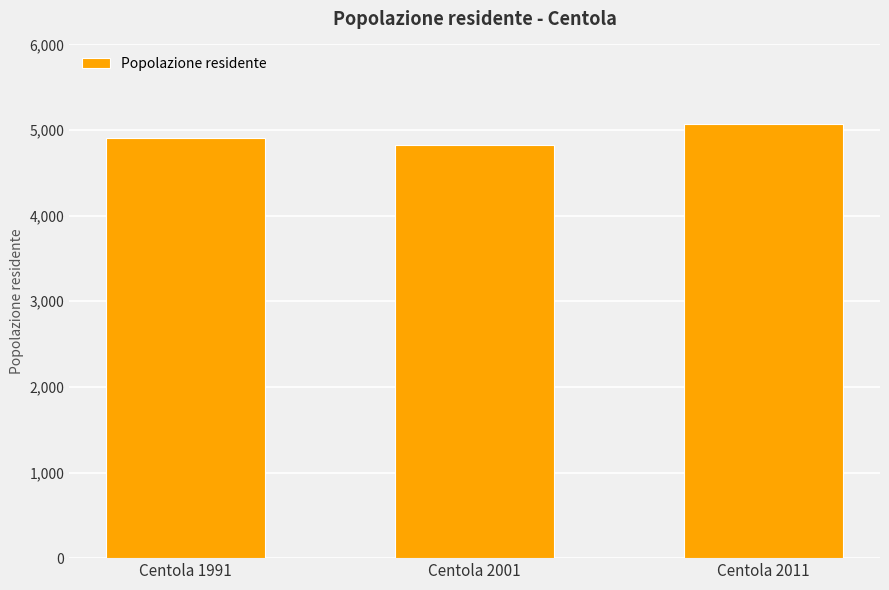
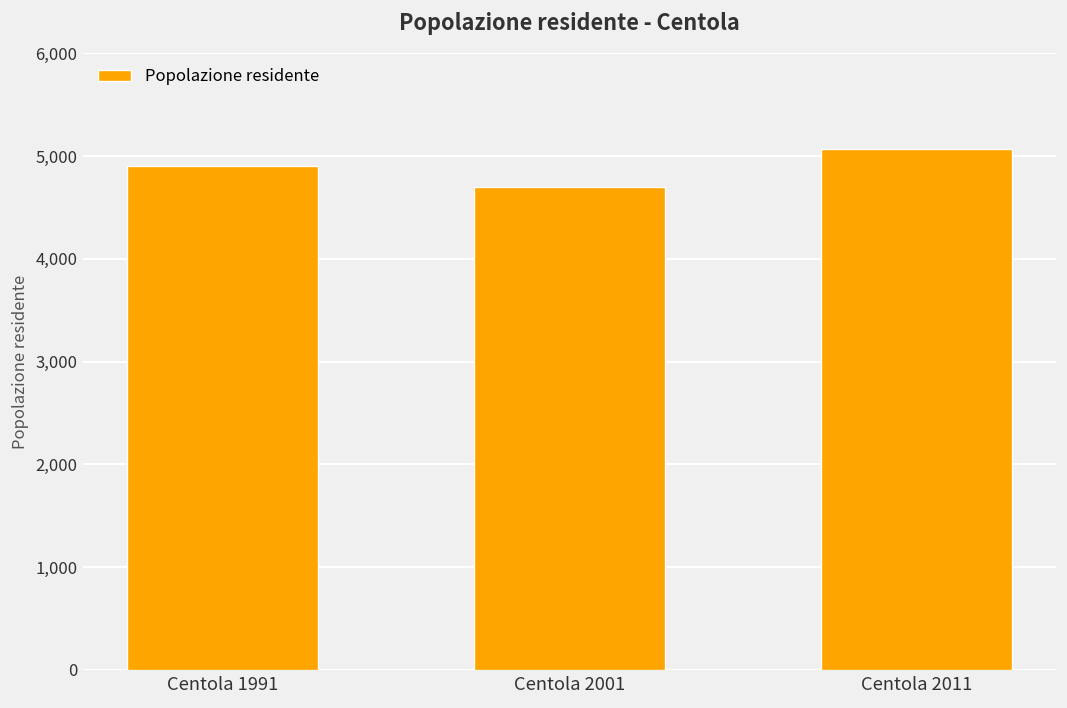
  {
    "Centola 1991": "4,900",
-   "Centola 2001": "4,800",
+   "Centola 2001": "4,700",
    "Centola 2011": "5,100"
  }
